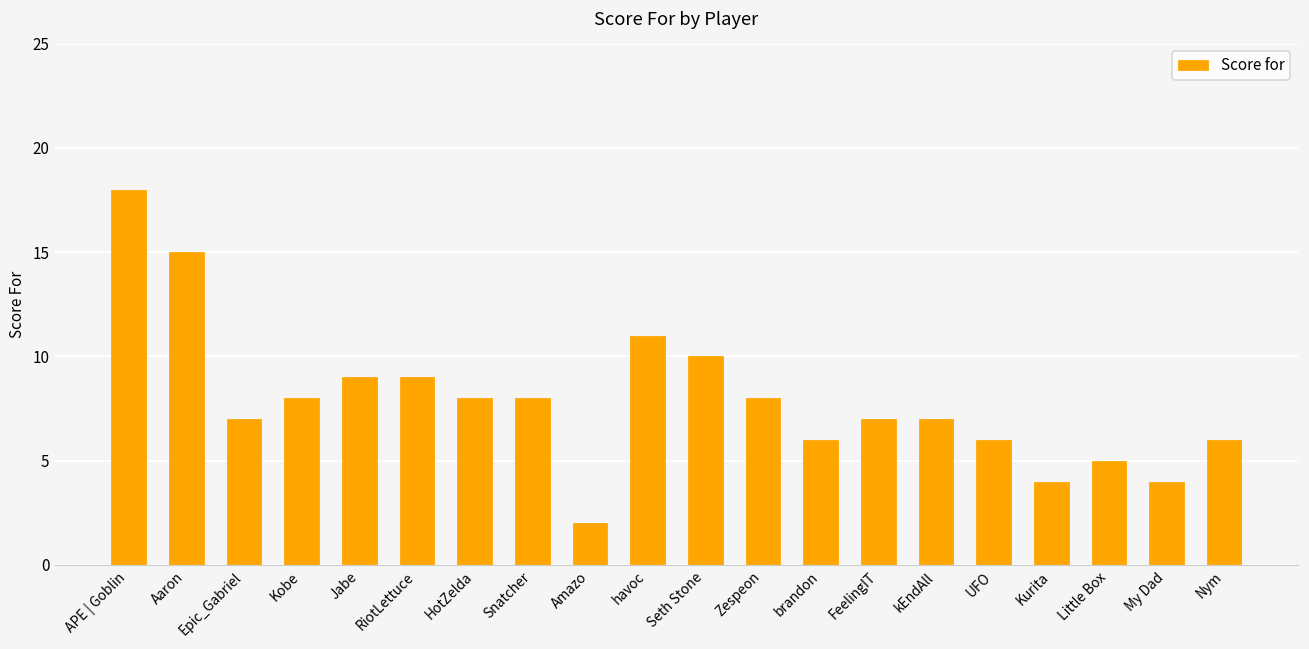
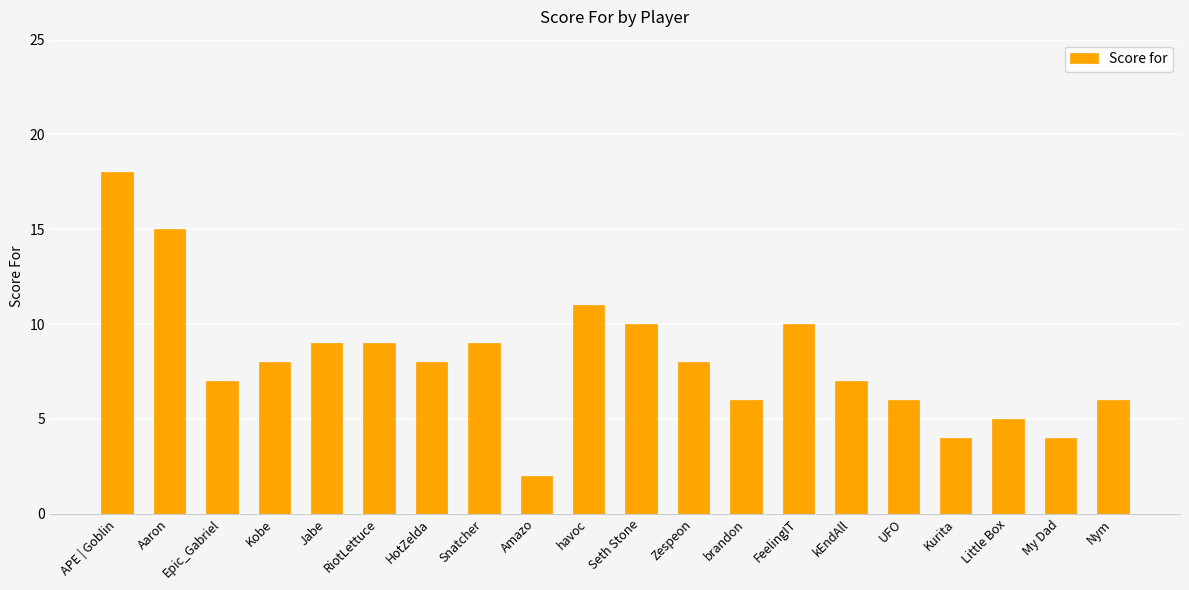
  {
    "APE | Goblin": 18,
    "Aaron": 15,
    "Epic_Gabriel": 7,
    "Kobe": 8,
    "Jabe": 9,
    "RiotLettuce": 9,
    "HotZelda": 8,
-   "Snatcher": 8,
+   "Snatcher": 9,
    "Amazo": 2,
    "havoc": 11,
    "Seth Stone": 10,
    "Zespeon": 8,
    "brandon": 6,
-   "FeelingIT": 7,
+   "FeelingIT": 10,
    "kEndAll": 7,
    "UFO": 6,
    "Kurita": 4,
    "Little Box": 5,
    "My Dad": 4,
    "Nym": 6
  }
